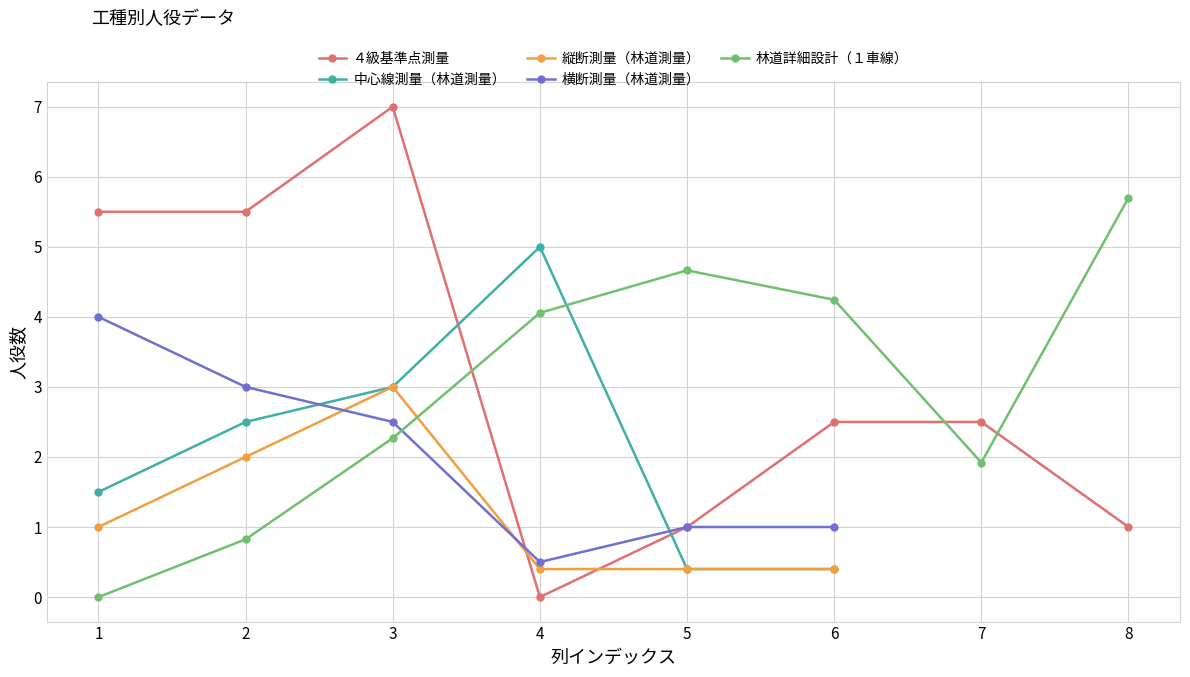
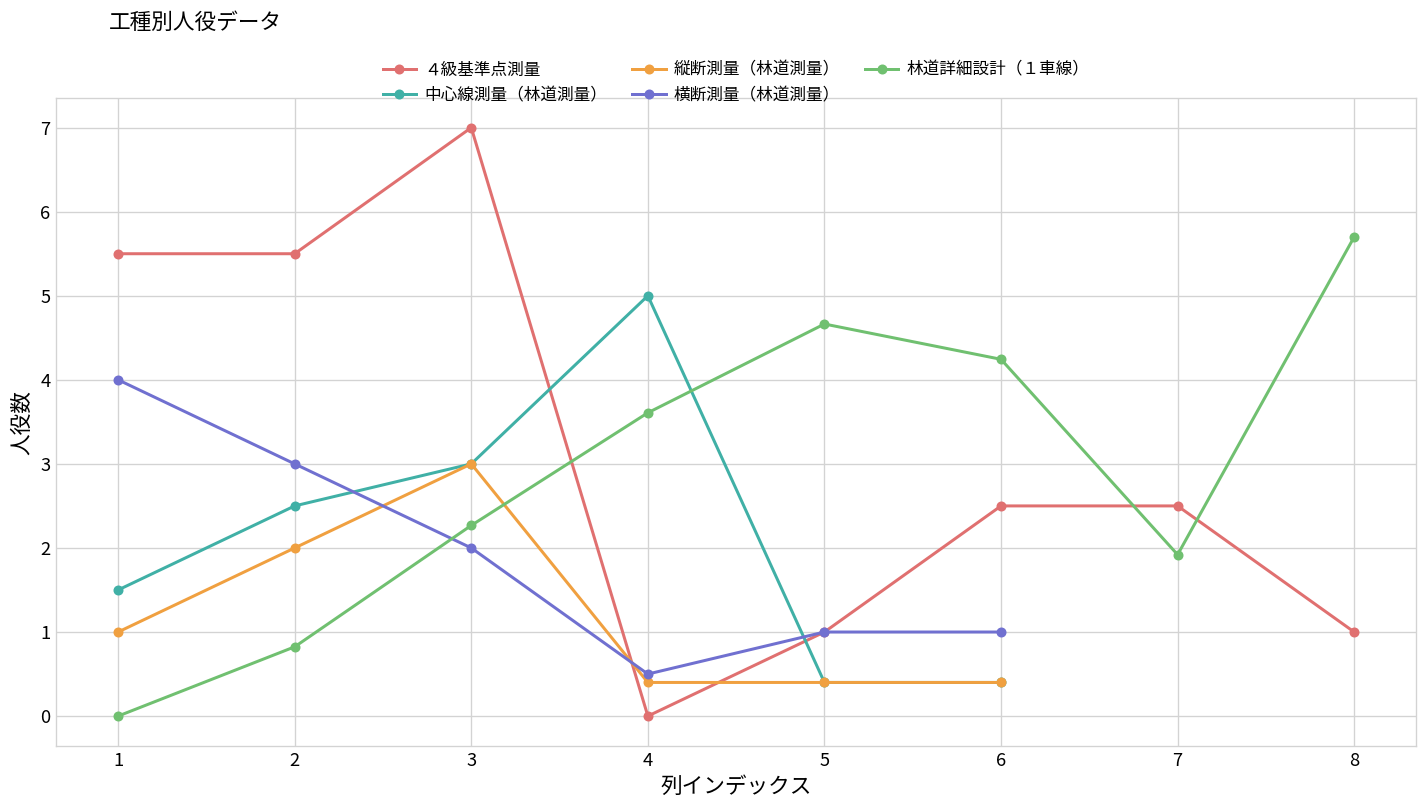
  {
    "４級基準点測量": {
      "1": 5.5,
      "2": 5.5,
      "3": 7.0,
      "4": 0.0,
      "6": 2.5,
      "7": 2.5,
      "8": 1.0
    },
    "中心線測量（林道測量）": {
      "1": 1.5,
      "2": 2.5,
      "4": 5.0
    },
    "縦断測量（林道測量）": {
      "1": 1.0,
      "2": 2.0,
      "4": 0.4
    },
    "横断測量（林道測量）": {
      "1": 4.0,
      "2": 3.0,
-     "3": 2.5,
+     "3": 2.0,
      "4": 0.5,
      "6": 1.0
    },
    "林道詳細設計（１車線）": {
      "1": 0.0,
      "2": 0.8,
      "3": 2.3,
-     "4": 4.1,
+     "4": 3.6,
      "5": 4.7,
      "6": 4.2,
      "7": 1.9,
      "8": 5.7
    }
  }
